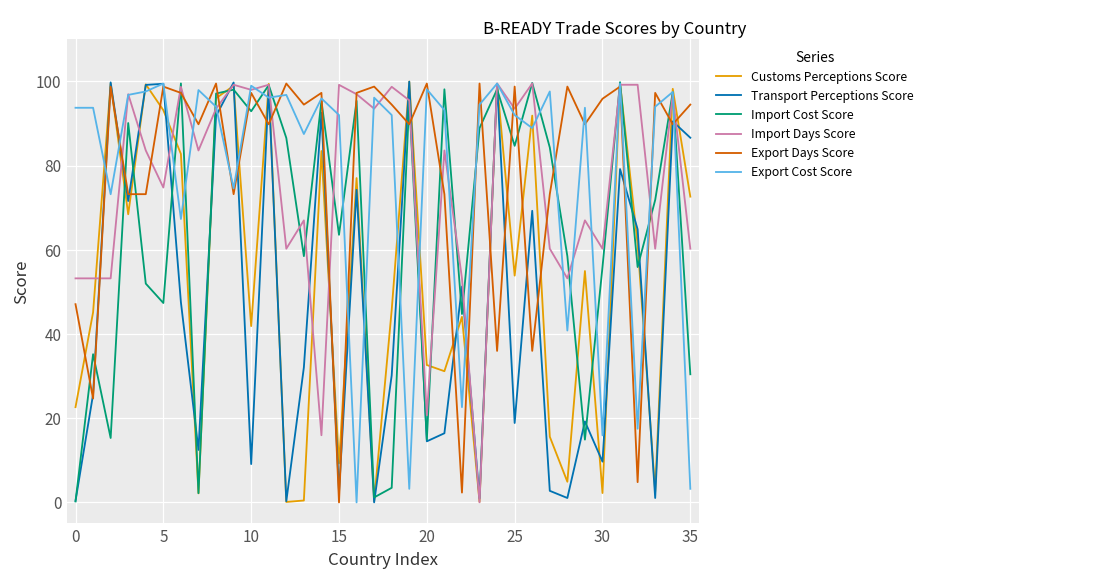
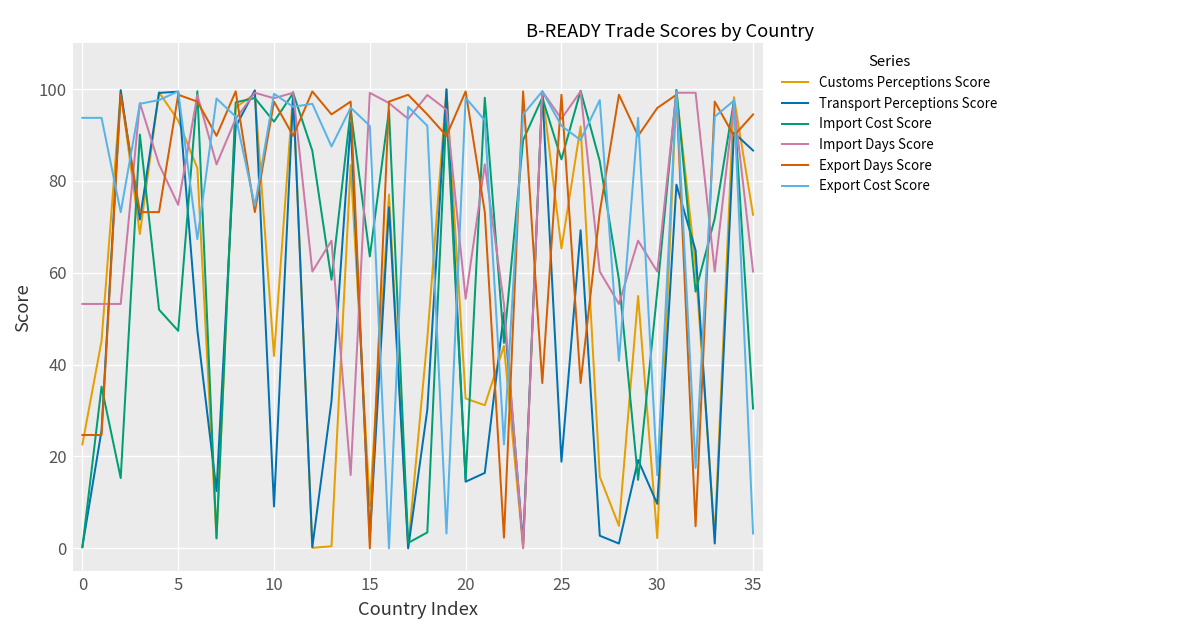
  {
    "Customs Perceptions Score": {
      "0": 23,
      "5": 93,
      "10": 42,
      "15": 9,
      "20": 33,
-     "25": 54,
+     "25": 65,
      "30": 2,
      "35": 73
    },
    "Transport Perceptions Score": {
      "10": 9,
      "15": 2,
      "25": 19,
      "30": 10,
      "35": 87
    },
    "Import Cost Score": {
      "5": 47,
      "10": 93,
      "15": 64,
      "25": 85,
      "30": 56,
      "35": 30
    },
    "Import Days Score": {
      "0": 53,
      "5": 75,
      "10": 98,
      "15": 99,
-     "20": 21,
+     "20": 54,
      "25": 94,
      "30": 60,
      "35": 60
    },
    "Export Days Score": {
-     "0": 47,
+     "0": 25,
      "10": 97,
      "15": 0,
      "20": 100,
      "25": 99,
      "30": 96,
      "35": 94
    },
    "Export Cost Score": {
      "0": 94,
      "10": 99,
      "15": 92,
      "20": 98,
      "25": 92,
      "30": 16,
      "35": 3
    }
  }
